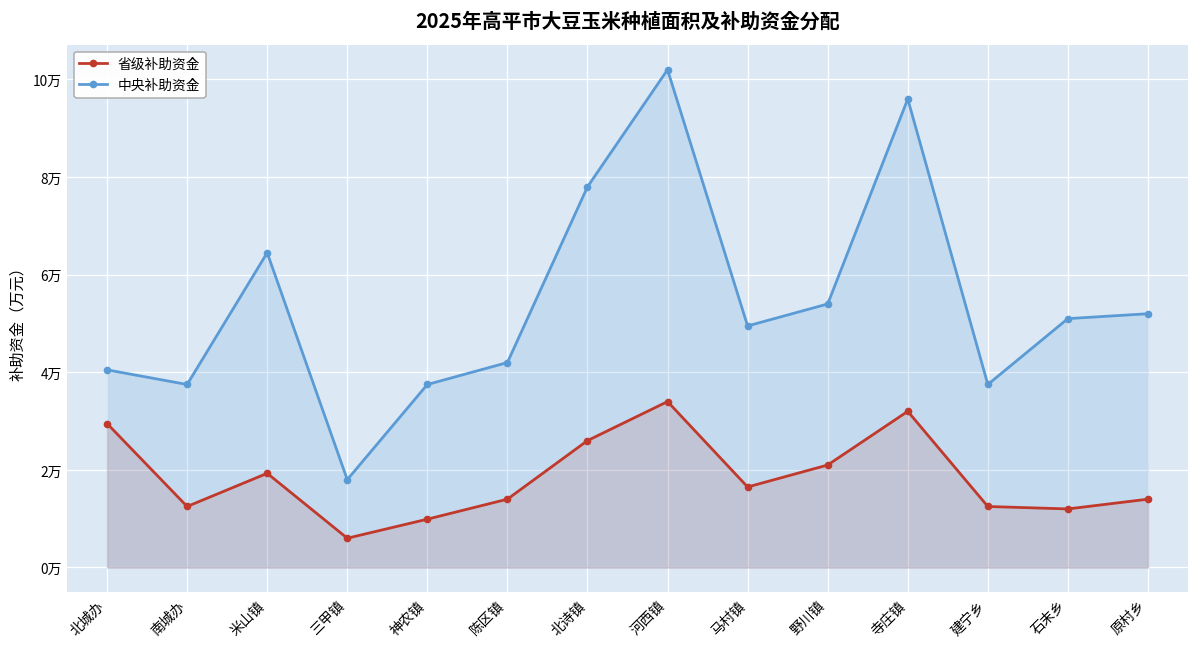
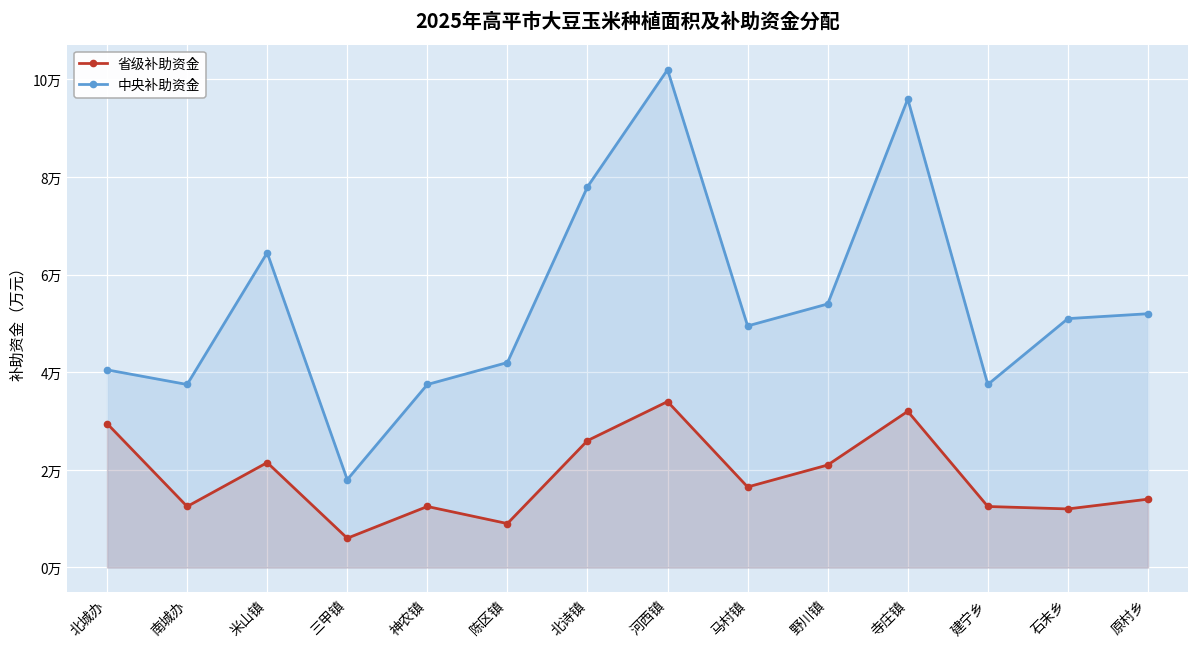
  {
    "省级补助资金": {
      "北城办": "3.0万",
      "南城办": "1.3万",
-     "米山镇": "1.9万",
+     "米山镇": "2.2万",
      "三甲镇": "0.6万",
-     "神农镇": "1.0万",
-     "陈区镇": "1.4万",
+     "神农镇": "1.3万",
+     "陈区镇": "0.9万",
      "北诗镇": "2.6万",
      "河西镇": "3.4万",
      "马村镇": "1.7万",
      "野川镇": "2.1万",
      "寺庄镇": "3.2万",
      "建宁乡": "1.3万",
      "石末乡": "1.2万",
      "原村乡": "1.4万"
    },
    "中央补助资金": {
      "北城办": "4.1万",
      "南城办": "3.8万",
      "米山镇": "6.5万",
      "三甲镇": "1.8万",
      "神农镇": "3.8万",
      "陈区镇": "4.2万",
      "北诗镇": "7.8万",
      "河西镇": "10.2万",
      "马村镇": "5.0万",
      "野川镇": "5.4万",
      "寺庄镇": "9.6万",
      "建宁乡": "3.8万",
      "石末乡": "5.1万",
      "原村乡": "5.2万"
    }
  }
